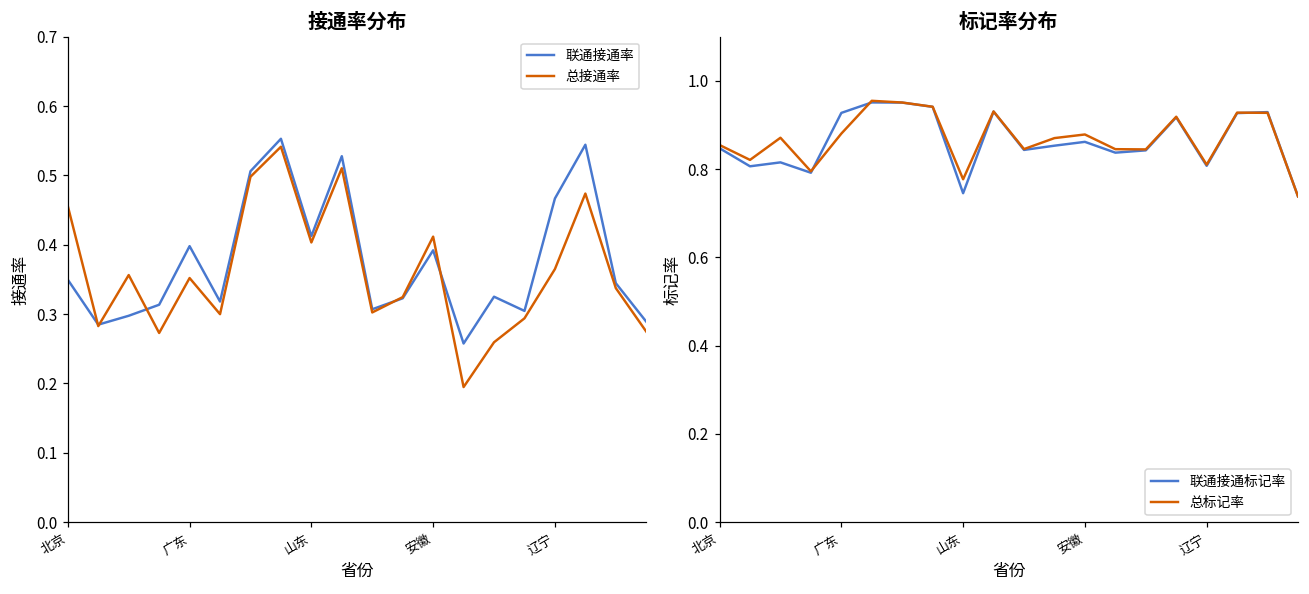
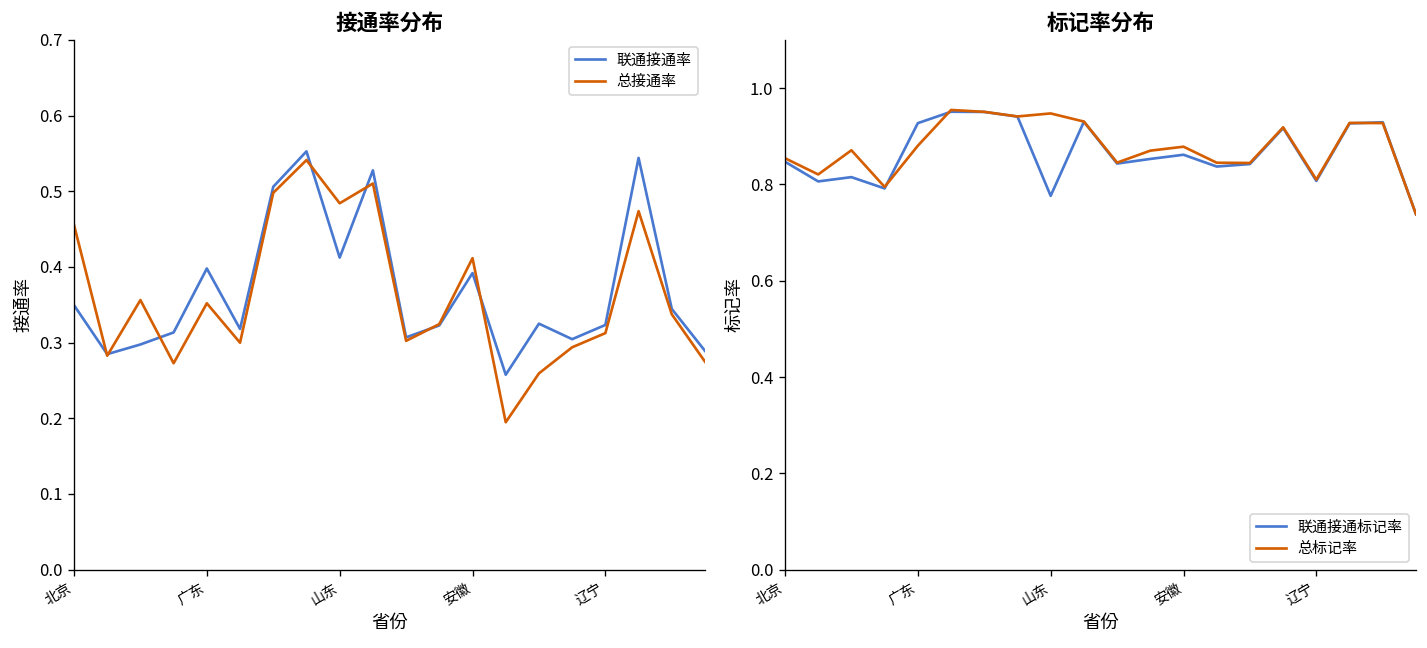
  {
    "接通率分布": {
      "联通接通率": {
        "北京": 0.35,
        "广东": 0.40,
        "山东": 0.41,
        "安徽": 0.39,
-       "辽宁": 0.47
+       "辽宁": 0.32
      },
      "总接通率": {
        "北京": 0.46,
        "广东": 0.35,
-       "山东": 0.40,
+       "山东": 0.48,
        "安徽": 0.41,
-       "辽宁": 0.36
+       "辽宁": 0.31
      }
    },
    "标记率分布": {
      "联通接通标记率": {
        "北京": 0.85,
        "广东": 0.93,
-       "山东": 0.75,
+       "山东": 0.78,
        "安徽": 0.86
      },
      "总标记率": {
        "北京": 0.85,
        "广东": 0.88,
-       "山东": 0.78,
+       "山东": 0.95,
        "安徽": 0.88
      }
    }
  }
